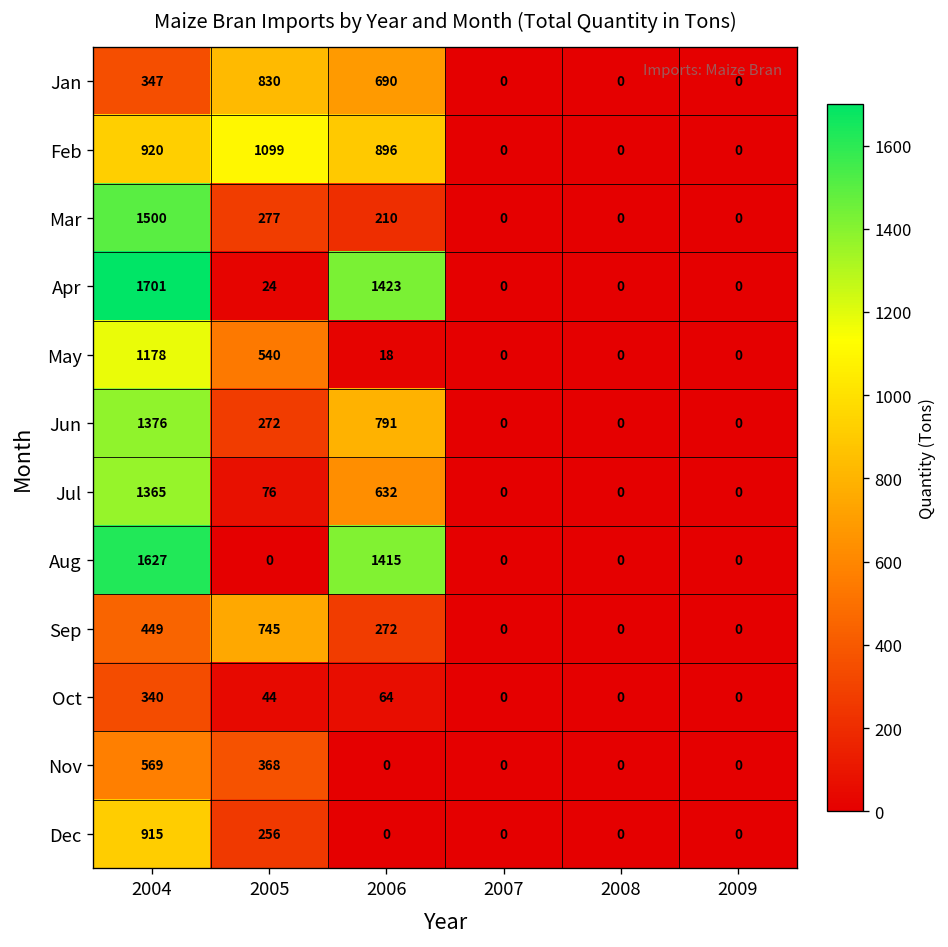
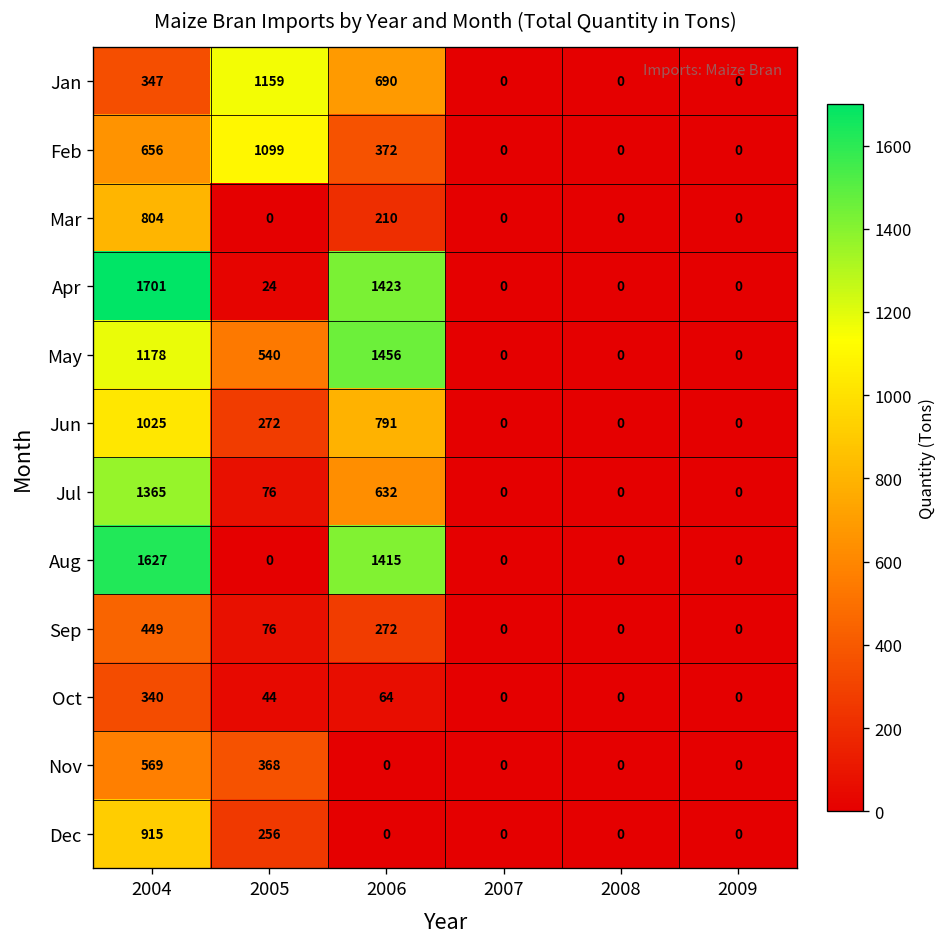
  {
    "Jan": {
      "2004": 347,
-     "2005": 830,
+     "2005": 1159,
      "2006": 690,
      "2007": 0,
      "2008": 0
    },
    "Feb": {
-     "2004": 920,
+     "2004": 656,
      "2005": 1099,
-     "2006": 896,
+     "2006": 372,
      "2007": 0,
      "2008": 0,
      "2009": 0
    },
    "Mar": {
-     "2004": 1500,
-     "2005": 277,
+     "2004": 804,
+     "2005": 0,
      "2006": 210,
      "2007": 0,
      "2008": 0,
      "2009": 0
    },
    "Apr": {
      "2004": 1701,
      "2005": 24,
      "2006": 1423,
      "2007": 0,
      "2008": 0,
      "2009": 0
    },
    "May": {
      "2004": 1178,
      "2005": 540,
-     "2006": 18,
+     "2006": 1456,
      "2007": 0,
      "2008": 0,
      "2009": 0
    },
    "Jun": {
-     "2004": 1376,
+     "2004": 1025,
      "2005": 272,
      "2006": 791,
      "2007": 0,
      "2008": 0,
      "2009": 0
    },
    "Jul": {
      "2004": 1365,
      "2005": 76,
      "2006": 632,
      "2007": 0,
      "2008": 0,
      "2009": 0
    },
    "Aug": {
      "2004": 1627,
      "2005": 0,
      "2006": 1415,
      "2007": 0,
      "2008": 0,
      "2009": 0
    },
    "Sep": {
      "2004": 449,
-     "2005": 745,
+     "2005": 76,
      "2006": 272,
      "2007": 0,
      "2008": 0,
      "2009": 0
    },
    "Oct": {
      "2004": 340,
      "2005": 44,
      "2006": 64,
      "2007": 0,
      "2008": 0,
      "2009": 0
    },
    "Nov": {
      "2004": 569,
      "2005": 368,
      "2006": 0,
      "2007": 0,
      "2008": 0,
      "2009": 0
    },
    "Dec": {
      "2004": 915,
      "2005": 256,
      "2006": 0,
      "2007": 0,
      "2008": 0,
      "2009": 0
    }
  }
